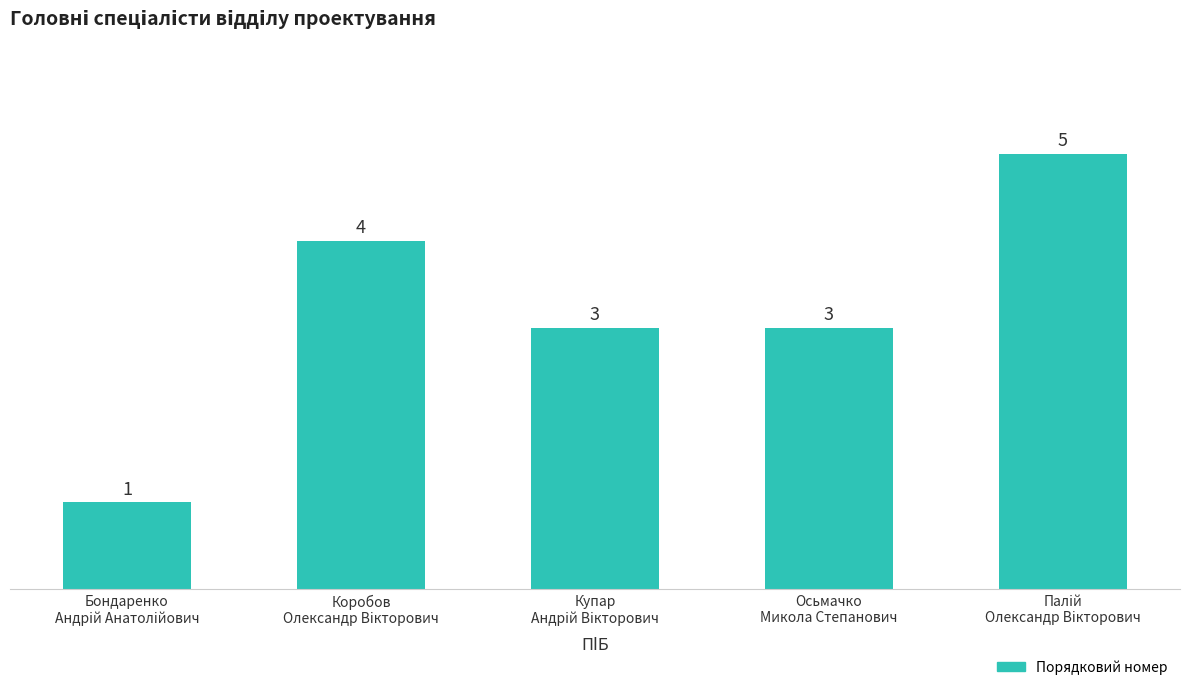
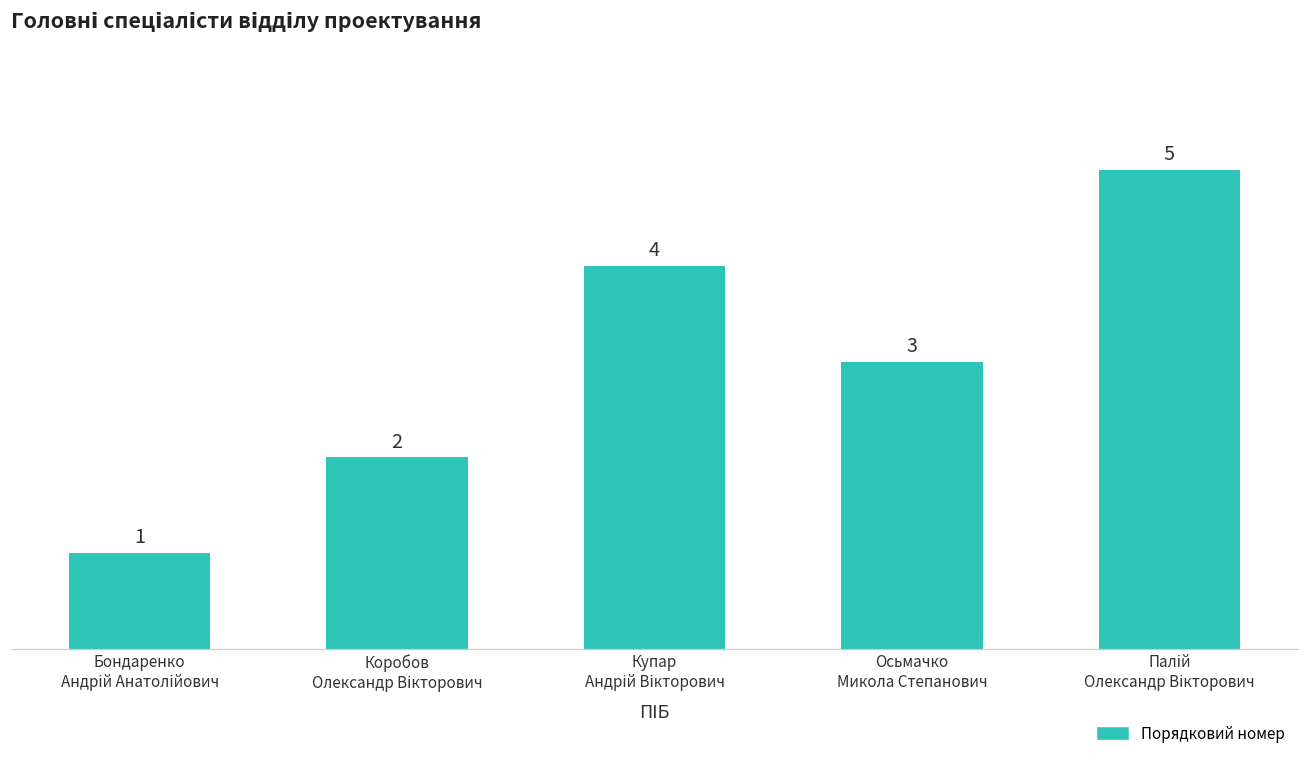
  {
    "Бондаренко Андрій Анатолійович": 1,
-   "Коробов Олександр Вікторович": 4,
-   "Купар Андрій Вікторович": 3,
+   "Коробов Олександр Вікторович": 2,
+   "Купар Андрій Вікторович": 4,
    "Осьмачко Микола Степанович": 3,
    "Палій Олександр Вікторович": 5
  }
